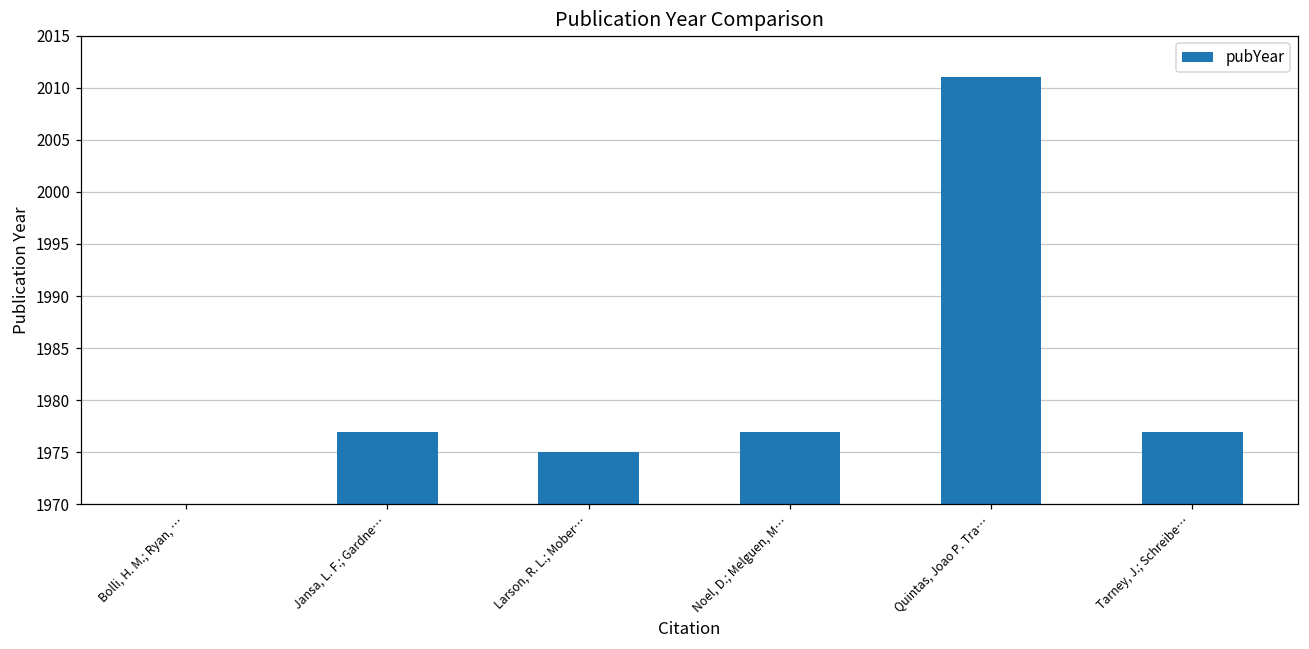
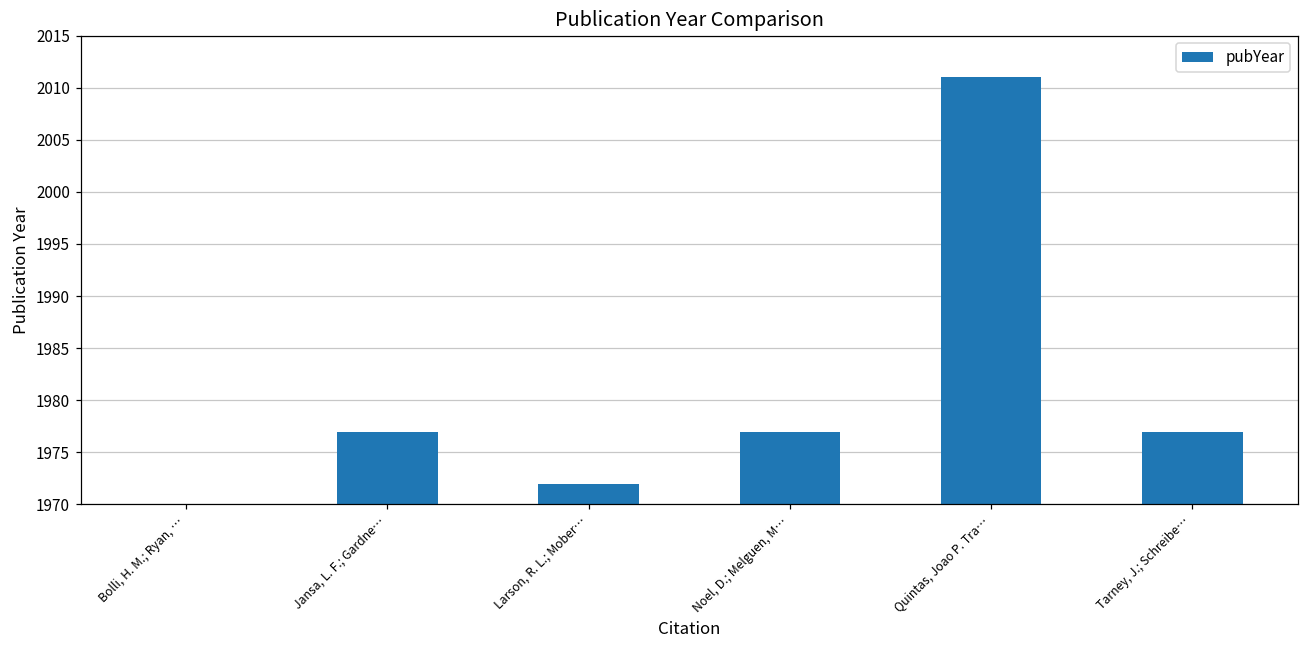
  {
    "Bolli, H. M.; Ryan, …": 1970,
    "Jansa, L. F.; Gardne…": 1977,
-   "Larson, R. L.; Mober…": 1975,
+   "Larson, R. L.; Mober…": 1972,
    "Noel, D.; Melguen, M…": 1977,
    "Quintas, Joao P. Tra…": 2011,
    "Tarney, J.; Schreibe…": 1977
  }
